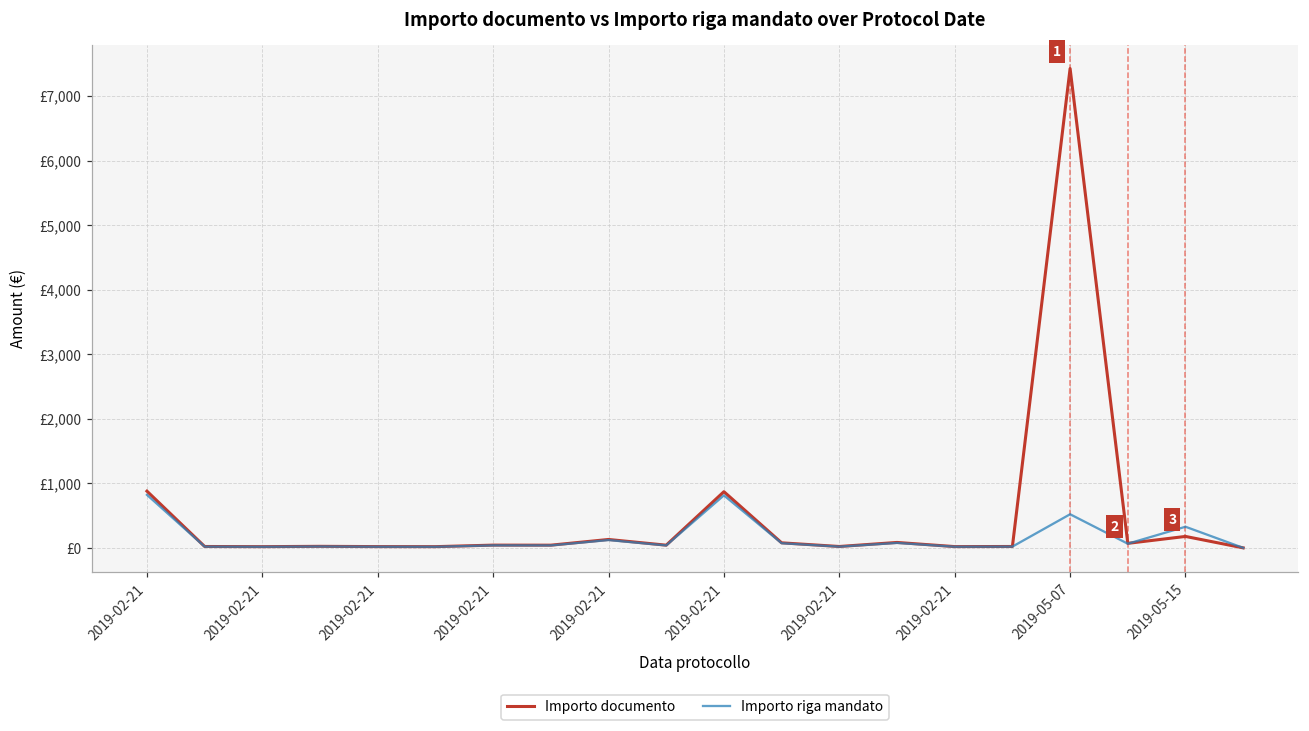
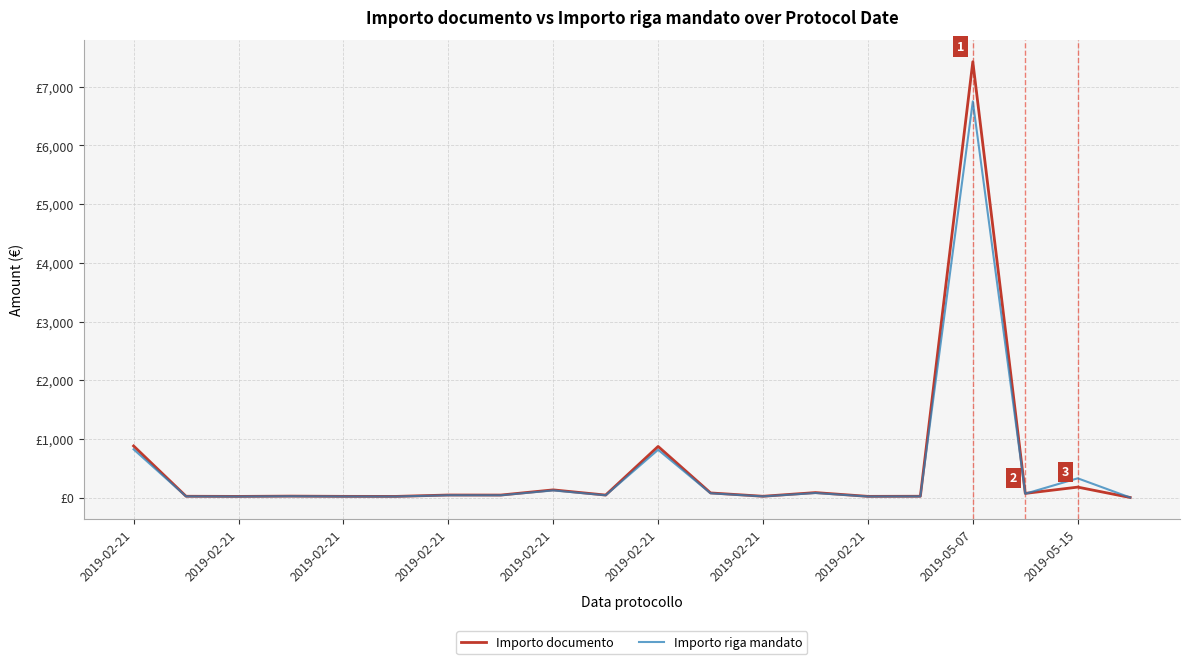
  {
    "Importo documento": {
      "2019-05-15": "£200"
    },
    "Importo riga mandato": {
-     "2019-05-07": "£500"
+     "2019-05-07": "£6,800"
    }
  }
